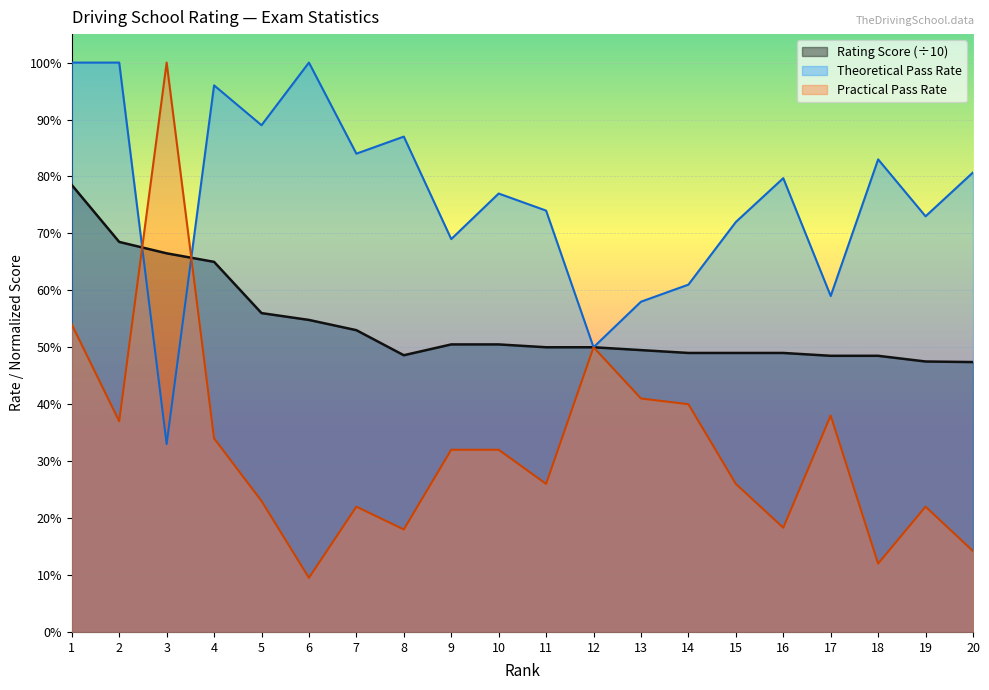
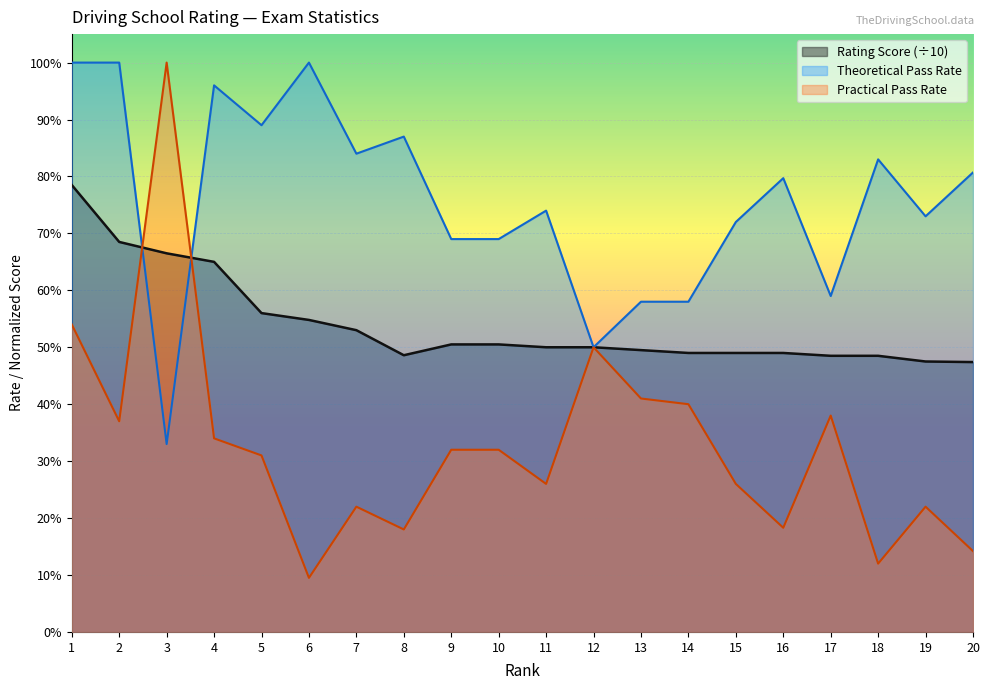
  {
    "Rating Score (÷10)": {
      "1": "78%",
      "2": "69%",
      "3": "67%",
      "4": "65%",
      "5": "56%",
      "6": "55%",
      "7": "53%",
      "8": "49%",
      "9": "51%",
      "10": "51%",
      "11": "50%",
      "13": "50%",
      "14": "49%",
      "15": "49%",
      "16": "49%",
      "17": "49%",
      "18": "49%",
      "19": "48%",
      "20": "47%"
    },
    "Theoretical Pass Rate": {
      "1": "100%",
      "2": "100%",
      "3": "33%",
      "4": "96%",
      "5": "89%",
      "6": "100%",
      "7": "84%",
      "8": "87%",
      "9": "69%",
-     "10": "77%",
+     "10": "69%",
      "11": "74%",
      "13": "58%",
-     "14": "61%",
+     "14": "58%",
      "15": "72%",
      "16": "80%",
      "17": "59%",
      "18": "83%",
      "19": "73%",
      "20": "81%"
    },
    "Practical Pass Rate": {
      "1": "54%",
      "2": "37%",
      "3": "100%",
      "4": "34%",
-     "5": "23%",
+     "5": "31%",
      "6": "10%",
      "7": "22%",
      "8": "18%",
      "9": "32%",
      "10": "32%",
      "11": "26%",
      "13": "41%",
      "14": "40%",
      "15": "26%",
      "16": "18%",
      "17": "38%",
      "18": "12%",
      "19": "22%",
      "20": "14%"
    }
  }
